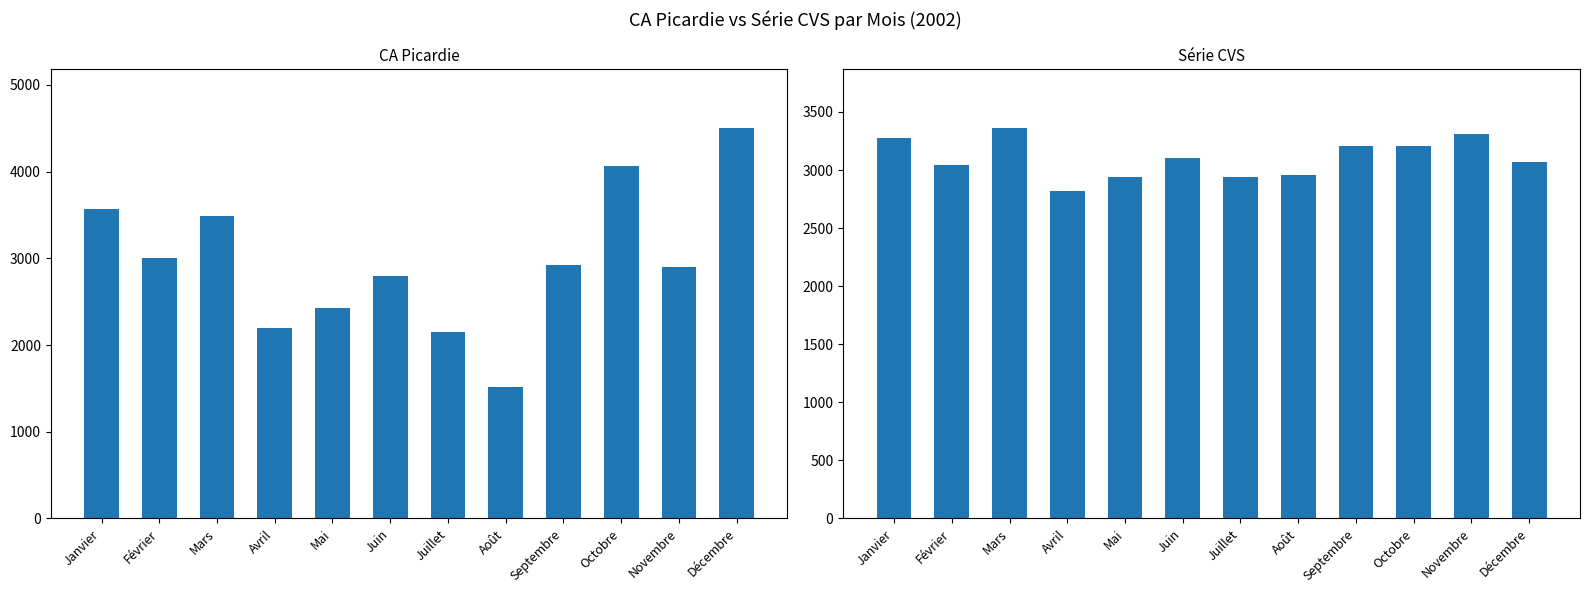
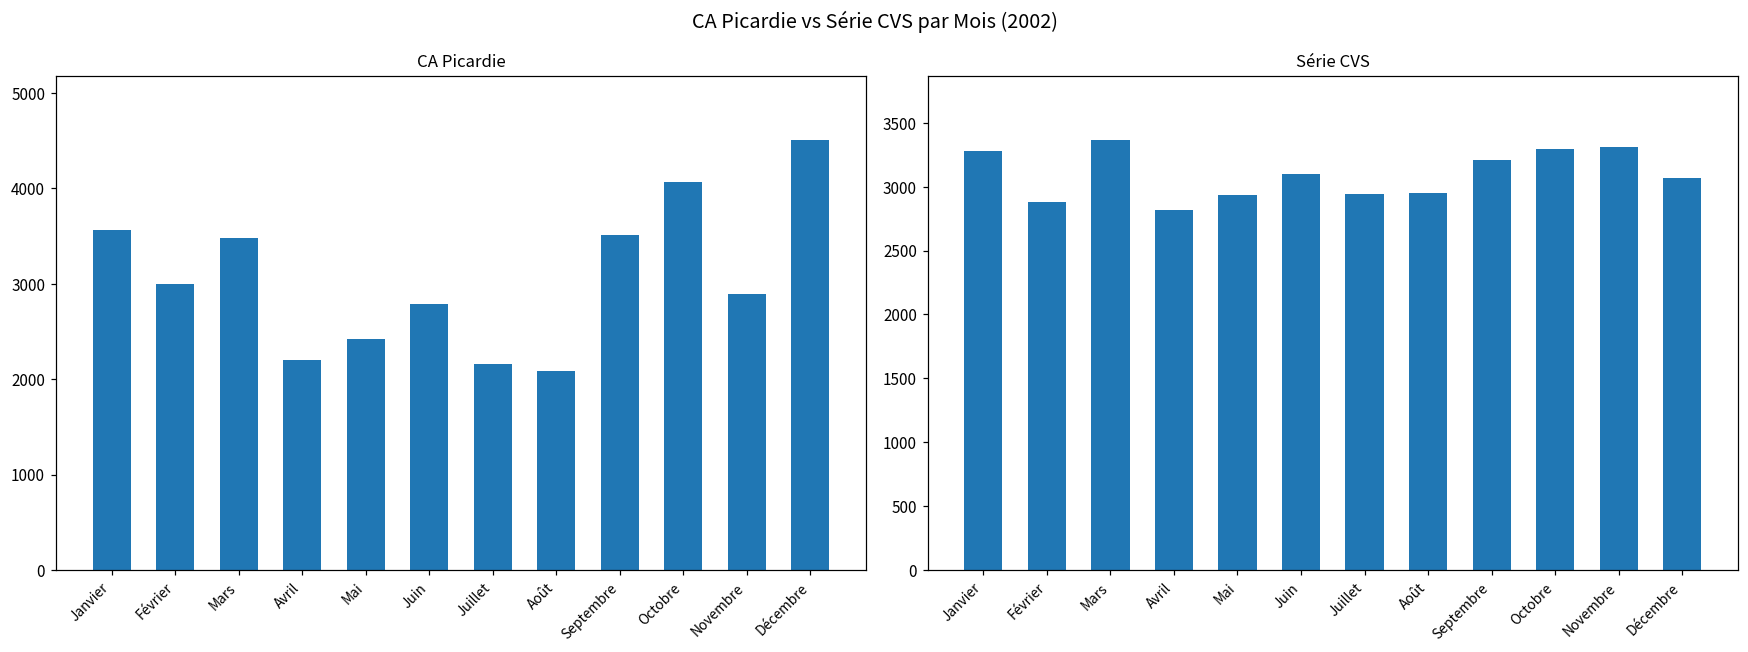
  {
    "CA Picardie": {
      "Janvier": 3600,
      "Février": 3000,
      "Mars": 3500,
      "Avril": 2200,
      "Mai": 2400,
      "Juin": 2800,
      "Juillet": 2200,
-     "Août": 1500,
-     "Septembre": 2900,
+     "Août": 2100,
+     "Septembre": 3500,
      "Octobre": 4100,
      "Novembre": 2900,
      "Décembre": 4500
    },
    "Série CVS": {
      "Janvier": 3280,
-     "Février": 3040,
+     "Février": 2880,
      "Mars": 3370,
      "Avril": 2820,
      "Mai": 2940,
      "Juin": 3100,
      "Juillet": 2940,
      "Août": 2950,
      "Septembre": 3210,
-     "Octobre": 3210,
+     "Octobre": 3300,
      "Novembre": 3310,
      "Décembre": 3070
    }
  }
